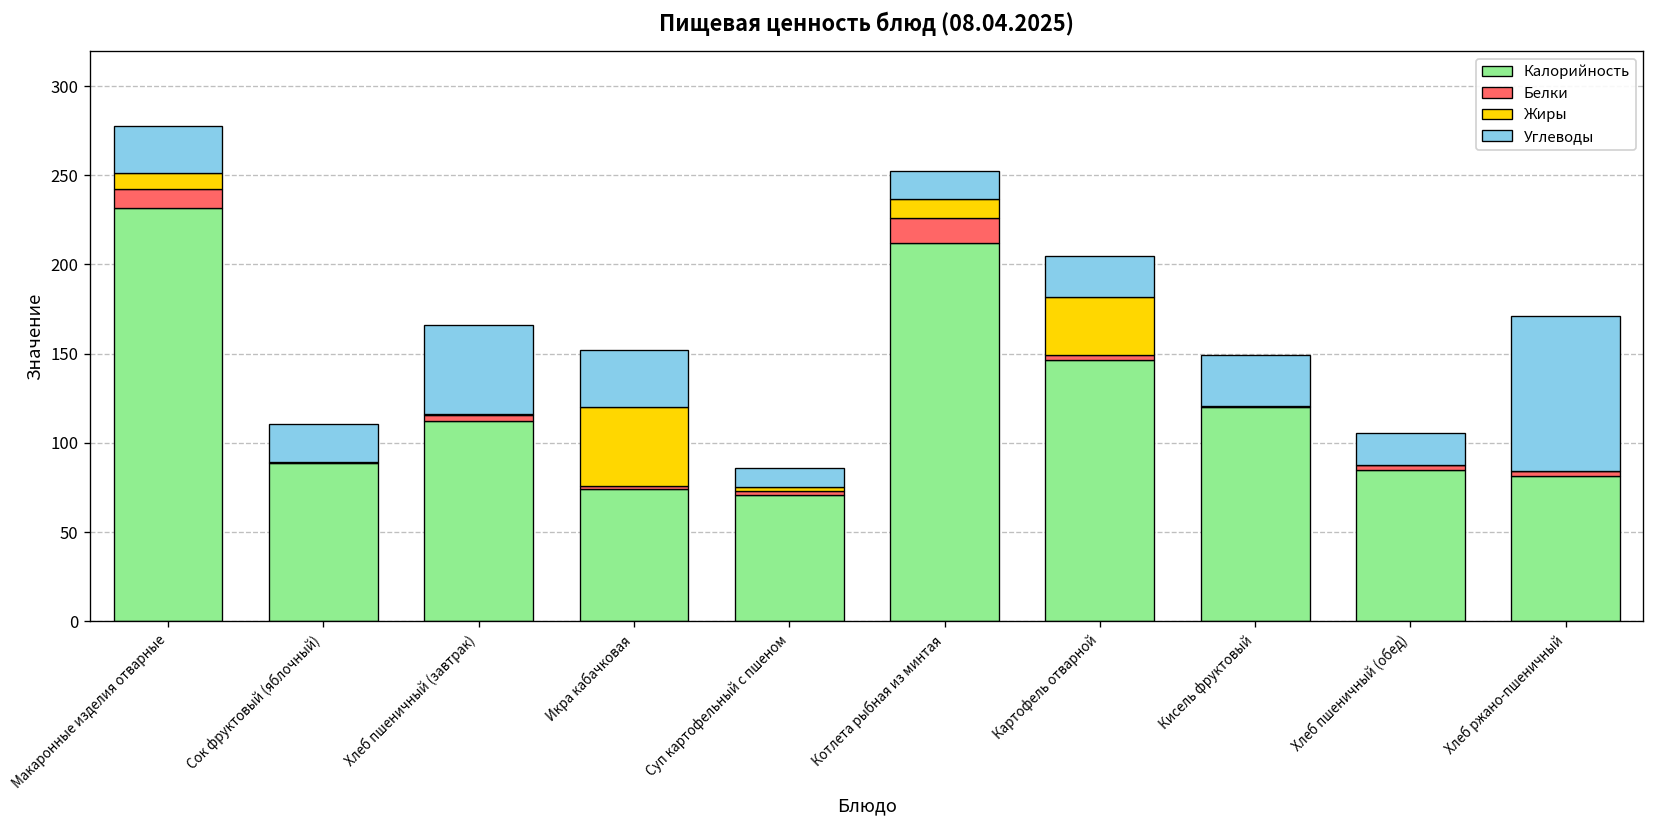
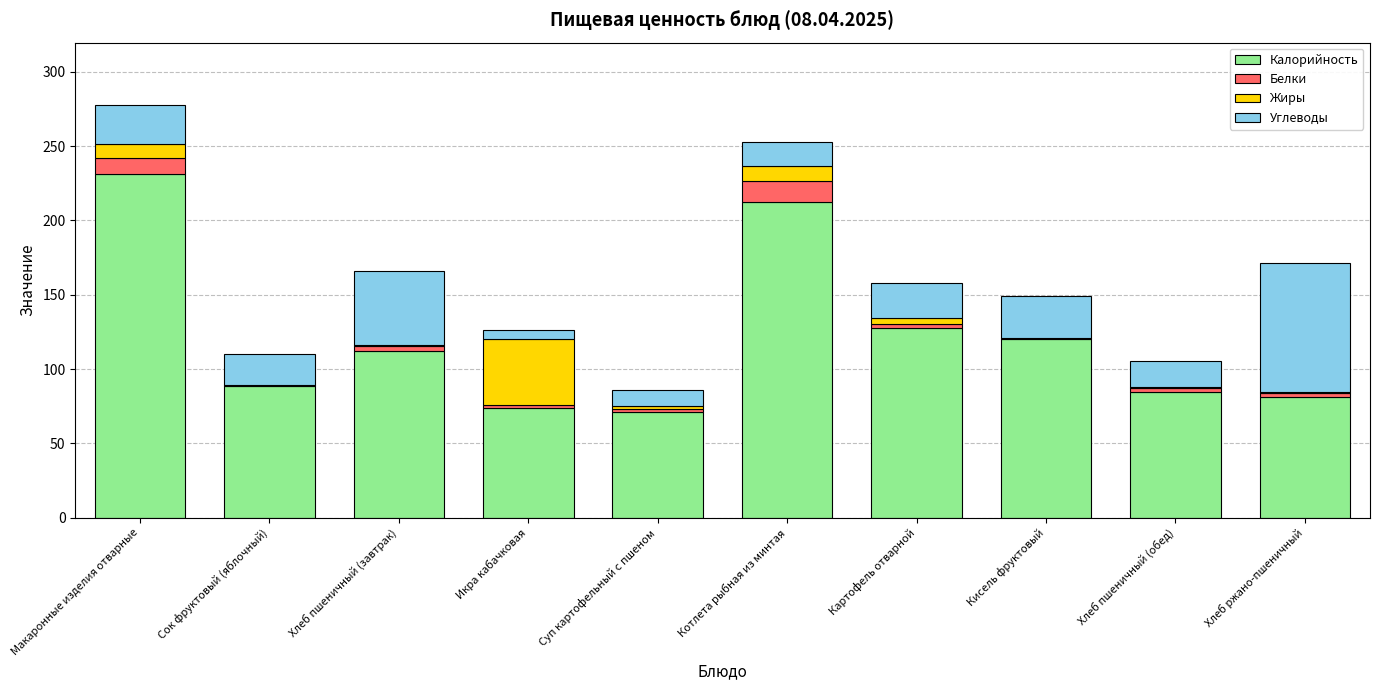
  {
    "Калорийность": {
      "Макаронные изделия отварные": 231,
      "Сок фруктовый (яблочный)": 89,
      "Хлеб пшеничный (завтрак)": 112,
      "Икра кабачковая": 74,
      "Суп картофельный с пшеном": 71,
      "Котлета рыбная из минтая": 212,
-     "Картофель отварной": 146,
+     "Картофель отварной": 127,
      "Кисель фруктовый": 120,
      "Хлеб пшеничный (обед)": 85,
      "Хлеб ржано-пшеничный": 81
    },
    "Белки": {
      "Макаронные изделия отварные": 11,
      "Хлеб пшеничный (завтрак)": 3,
      "Икра кабачковая": 2,
      "Суп картофельный с пшеном": 2,
      "Котлета рыбная из минтая": 14,
      "Картофель отварной": 3,
      "Хлеб пшеничный (обед)": 2,
      "Хлеб ржано-пшеничный": 3
    },
    "Жиры": {
      "Макаронные изделия отварные": 9,
      "Икра кабачковая": 44,
      "Суп картофельный с пшеном": 2,
      "Котлета рыбная из минтая": 10,
-     "Картофель отварной": 33
+     "Картофель отварной": 4
    },
    "Углеводы": {
      "Макаронные изделия отварные": 27,
      "Сок фруктовый (яблочный)": 21,
      "Хлеб пшеничный (завтрак)": 50,
-     "Икра кабачковая": 32,
+     "Икра кабачковая": 6,
      "Суп картофельный с пшеном": 11,
      "Котлета рыбная из минтая": 16,
      "Картофель отварной": 23,
      "Кисель фруктовый": 28,
      "Хлеб пшеничный (обед)": 18,
      "Хлеб ржано-пшеничный": 87
    }
  }
